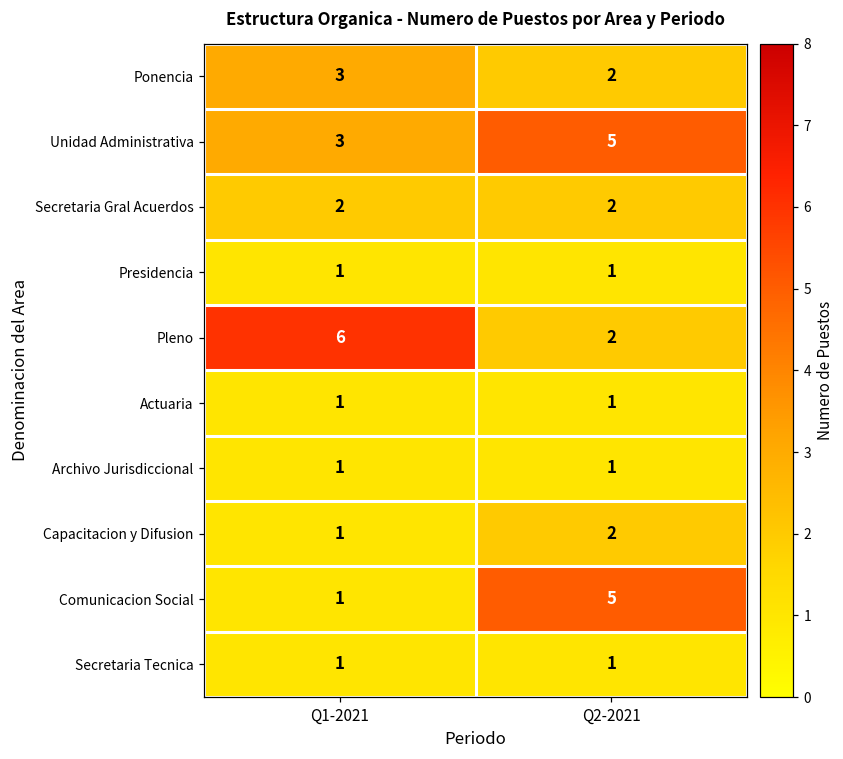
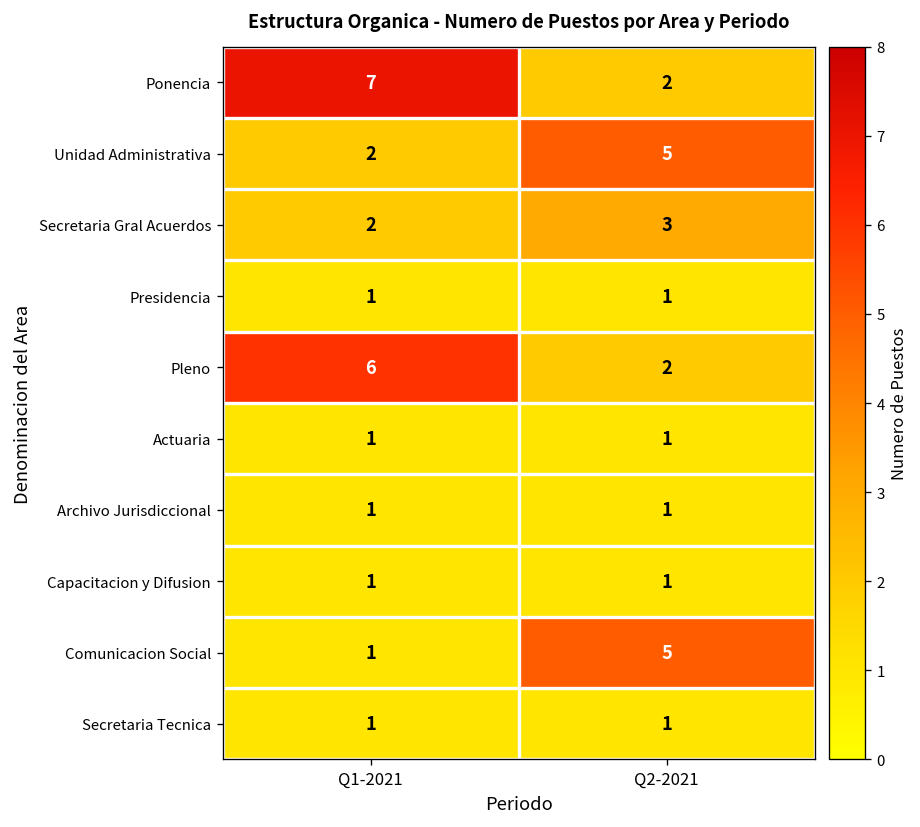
  {
    "Ponencia": {
-     "Q1-2021": 3,
+     "Q1-2021": 7,
      "Q2-2021": 2
    },
    "Unidad Administrativa": {
-     "Q1-2021": 3,
+     "Q1-2021": 2,
      "Q2-2021": 5
    },
    "Secretaria Gral Acuerdos": {
      "Q1-2021": 2,
-     "Q2-2021": 2
+     "Q2-2021": 3
    },
    "Presidencia": {
      "Q1-2021": 1,
      "Q2-2021": 1
    },
    "Pleno": {
      "Q1-2021": 6,
      "Q2-2021": 2
    },
    "Actuaria": {
      "Q1-2021": 1,
      "Q2-2021": 1
    },
    "Archivo Jurisdiccional": {
      "Q1-2021": 1,
      "Q2-2021": 1
    },
    "Capacitacion y Difusion": {
      "Q1-2021": 1,
-     "Q2-2021": 2
+     "Q2-2021": 1
    },
    "Comunicacion Social": {
      "Q1-2021": 1,
      "Q2-2021": 5
    },
    "Secretaria Tecnica": {
      "Q1-2021": 1,
      "Q2-2021": 1
    }
  }
